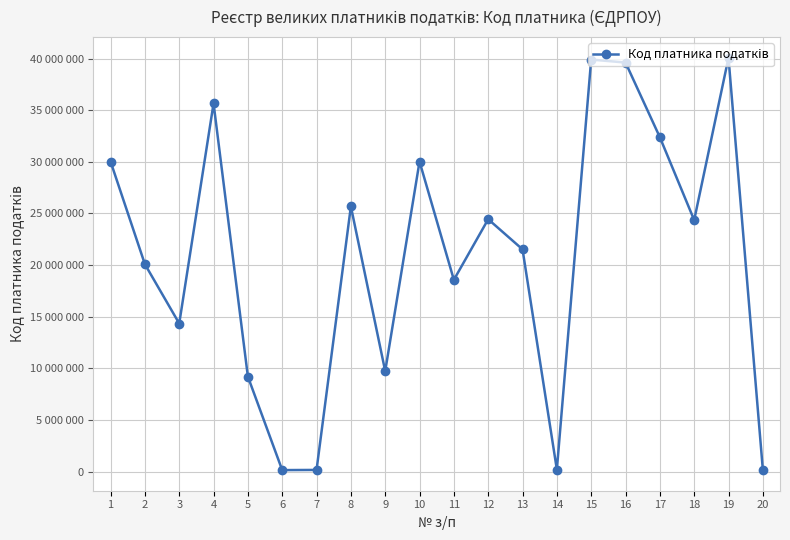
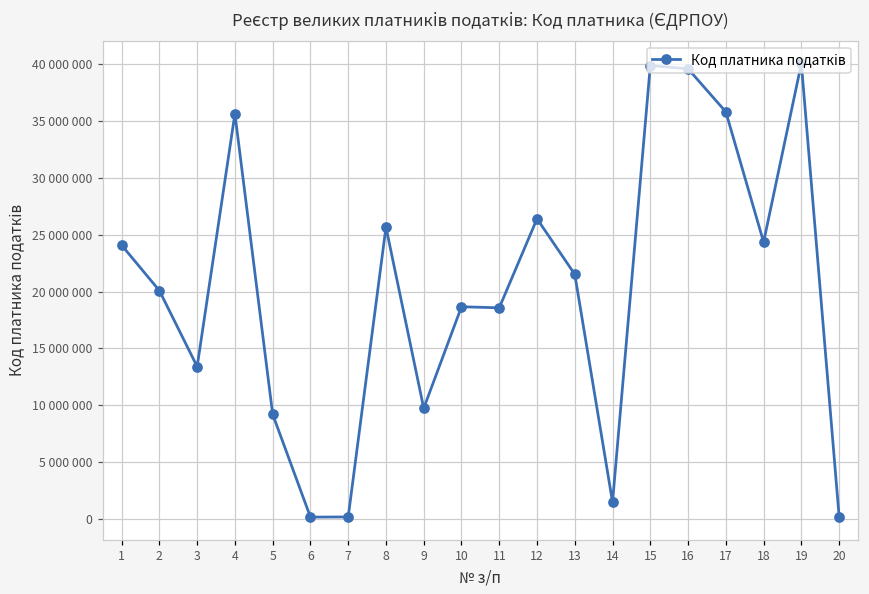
  {
-   "1": 30000000,
+   "1": 24100000,
    "2": 20100000,
-   "3": 14300000,
+   "3": 13400000,
    "4": 35700000,
    "5": 9200000,
    "6": 100000,
    "7": 200000,
    "8": 25700000,
    "9": 9700000,
-   "10": 30000000,
+   "10": 18700000,
    "11": 18600000,
-   "12": 24400000,
+   "12": 26400000,
    "13": 21500000,
-   "14": 200000,
-   "17": 32400000,
+   "14": 1500000,
+   "17": 35800000,
    "18": 24400000,
    "20": 200000
  }
